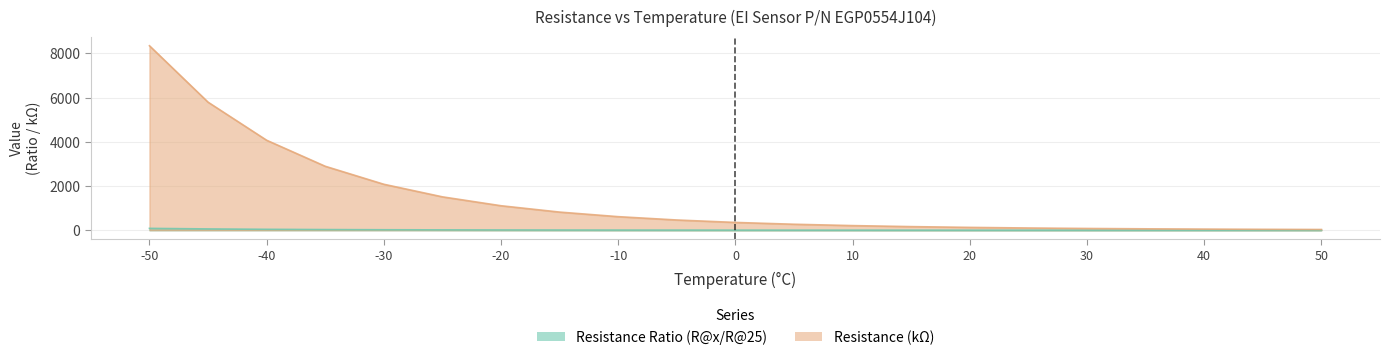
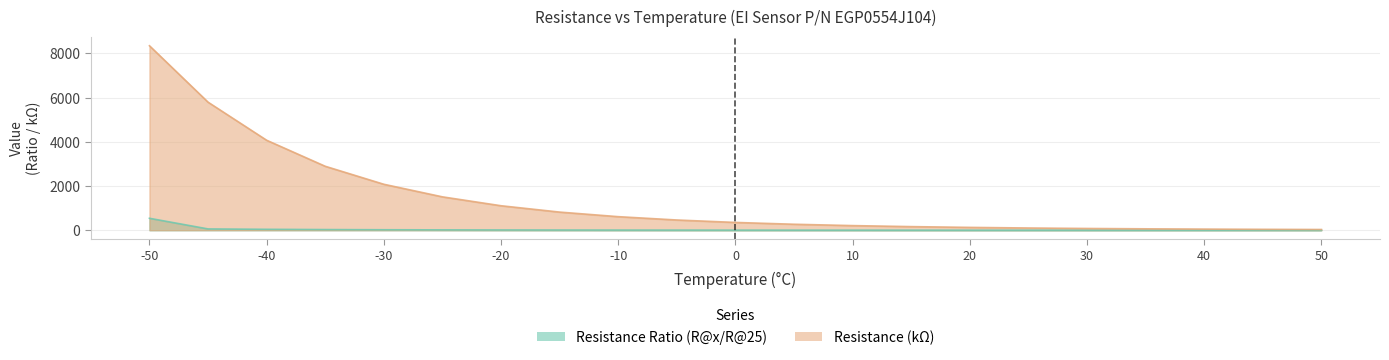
  {
    "Resistance Ratio (R@x/R@25)": {
-     "-50": 100,
+     "-50": 500,
      "-40": 0,
      "-30": 0,
      "-20": 0,
      "-10": 0,
      "0": 0,
      "10": 0,
      "20": 0
    },
    "Resistance (kΩ)": {
      "-50": 8300,
      "-40": 4100,
      "-30": 2100,
      "-20": 1100,
      "-10": 600,
      "0": 400,
      "10": 200,
      "20": 100
    }
  }
